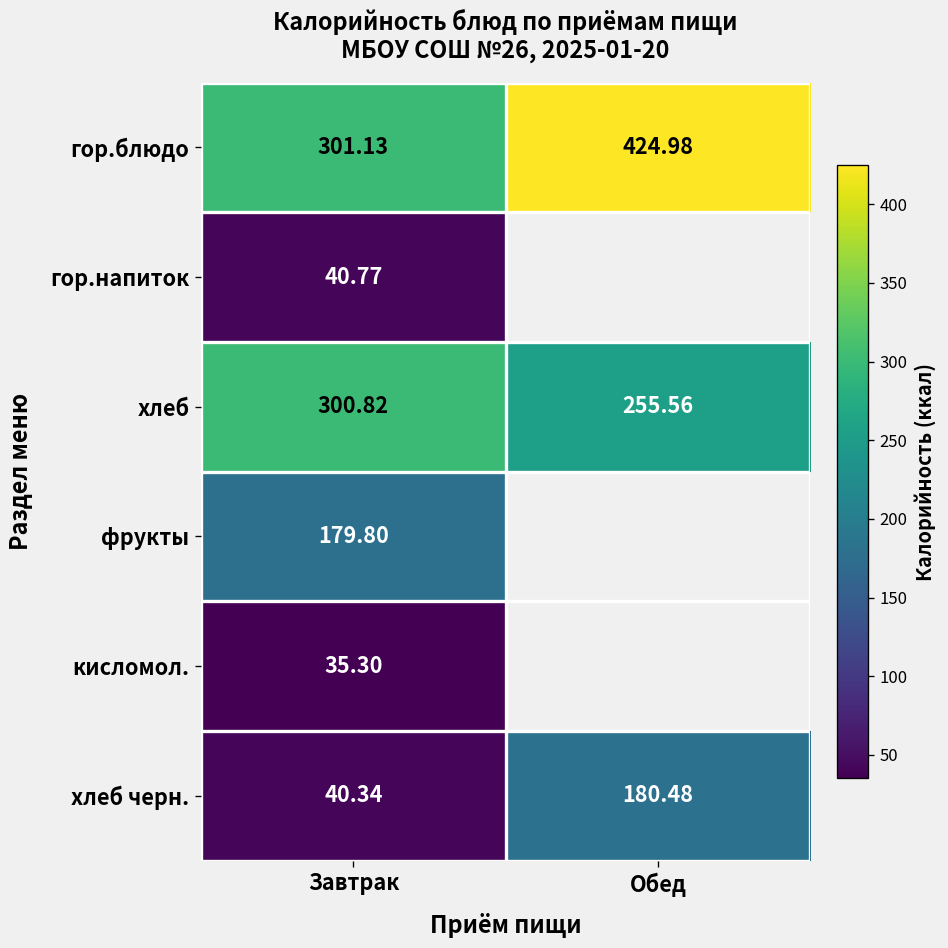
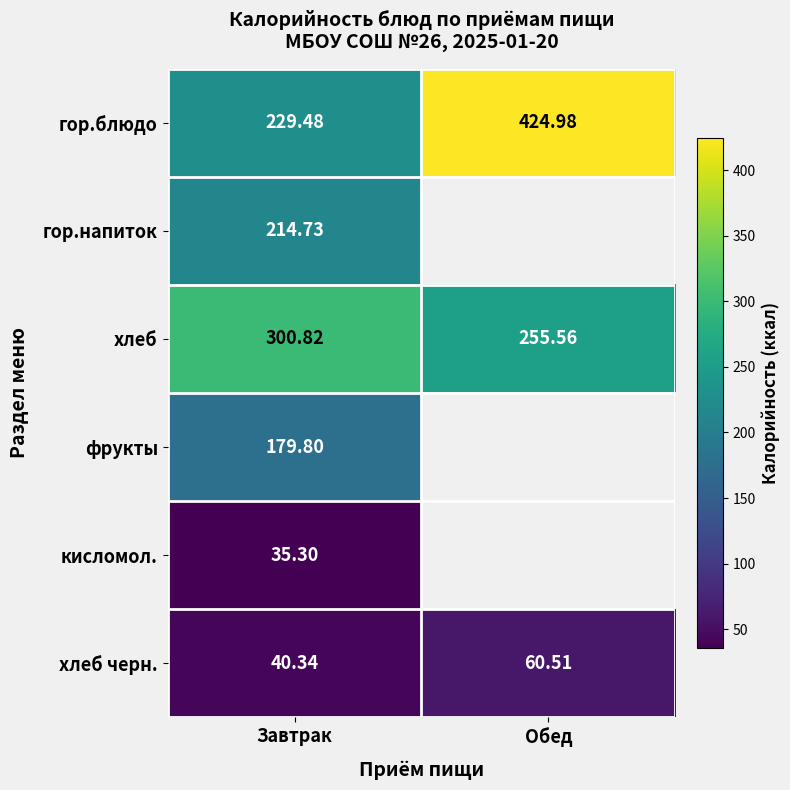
  {
    "гор.блюдо": {
-     "Завтрак": 301.13,
+     "Завтрак": 229.48,
      "Обед": 424.98
    },
    "гор.напиток": {
-     "Завтрак": 40.77
+     "Завтрак": 214.73
    },
    "хлеб": {
      "Завтрак": 300.82,
      "Обед": 255.56
    },
    "фрукты": {
      "Завтрак": 179.80
    },
    "кисломол.": {
      "Завтрак": 35.30
    },
    "хлеб черн.": {
      "Завтрак": 40.34,
-     "Обед": 180.48
+     "Обед": 60.51
    }
  }
